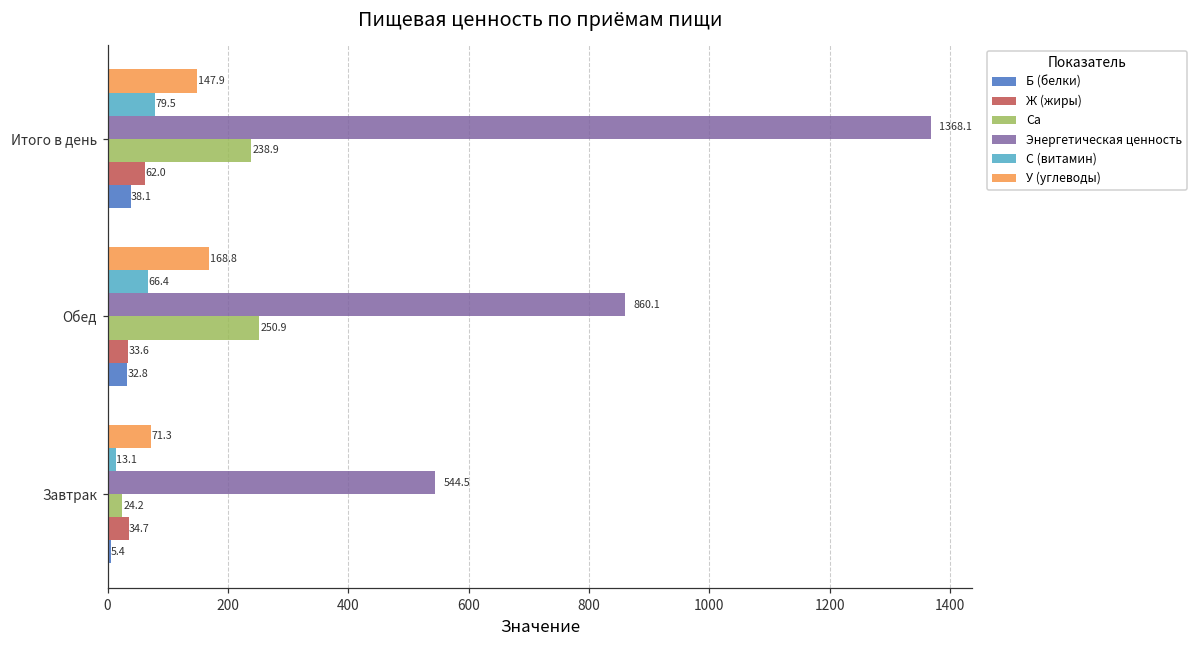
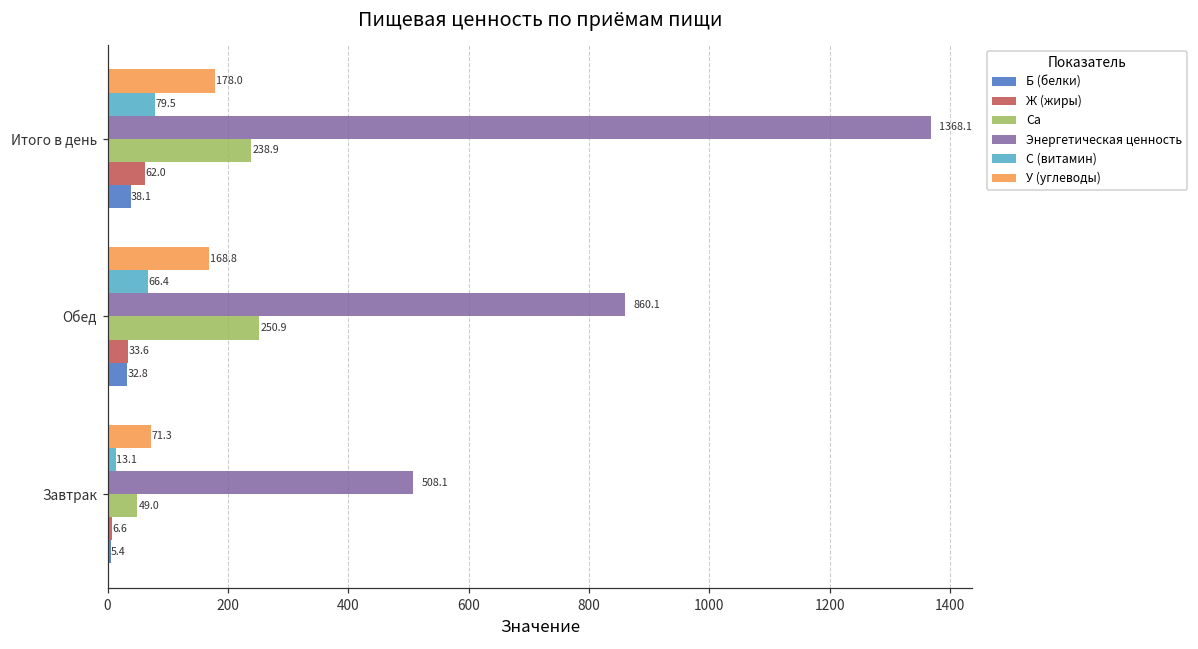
  {
    "Ж (жиры)": {
      "Итого в день": 62.0,
      "Обед": 33.6,
-     "Завтрак": 34.7
+     "Завтрак": 6.6
    },
    "Ca": {
      "Итого в день": 238.9,
      "Обед": 250.9,
-     "Завтрак": 24.2
+     "Завтрак": 49.0
    },
    "Энергетическая ценность": {
      "Итого в день": 1368.1,
      "Обед": 860.1,
-     "Завтрак": 544.5
+     "Завтрак": 508.1
    },
    "У (углеводы)": {
-     "Итого в день": 147.9,
+     "Итого в день": 178.0,
      "Обед": 168.8,
      "Завтрак": 71.3
    }
  }
